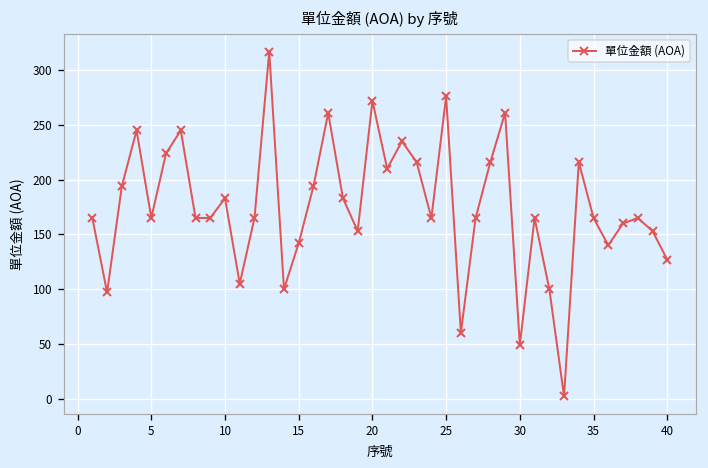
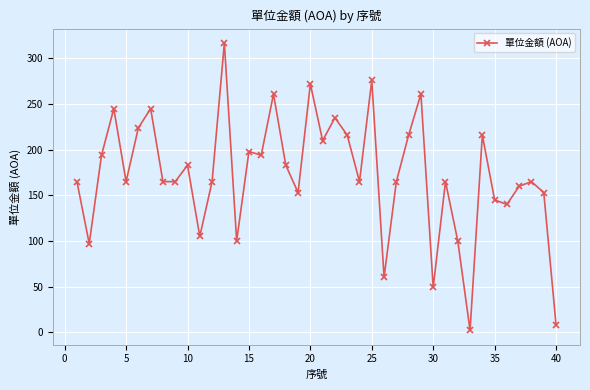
  {
    "5": 170,
    "10": 180,
-   "15": 140,
+   "15": 200,
    "20": 270,
    "25": 280,
    "30": 50,
-   "35": 170,
-   "40": 130
+   "35": 150,
+   "40": 10
  }
